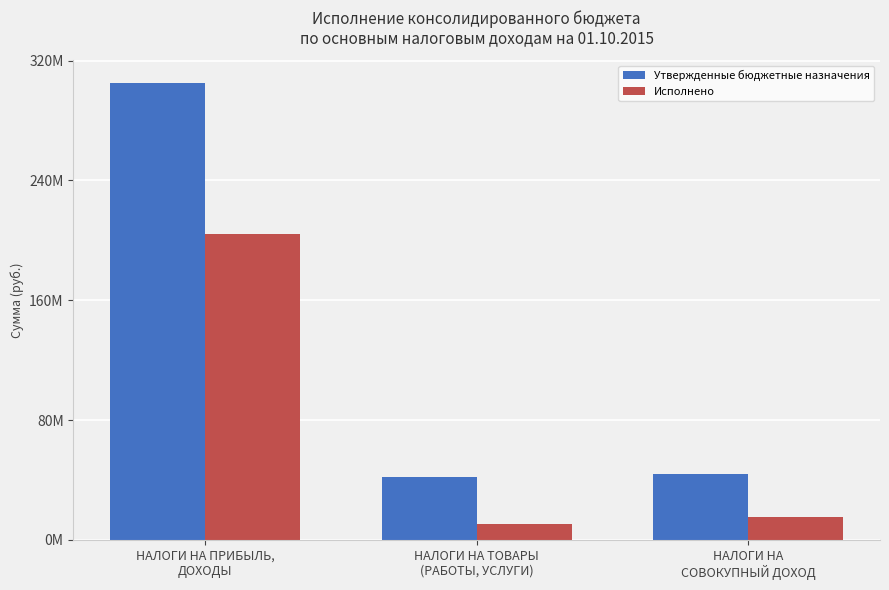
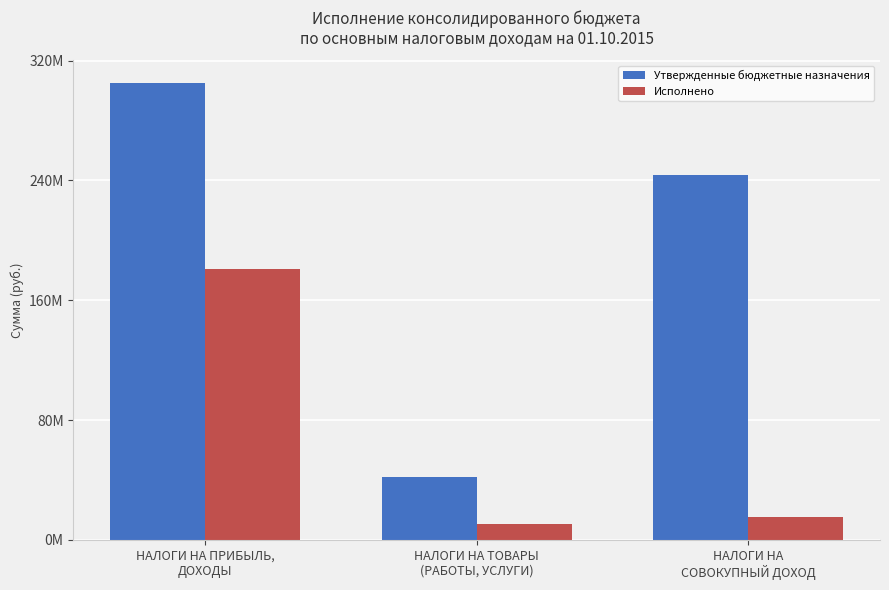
  {
    "Утвержденные бюджетные назначения": {
      "НАЛОГИ НА ПРИБЫЛЬ, ДОХОДЫ": "305М",
      "НАЛОГИ НА ТОВАРЫ (РАБОТЫ, УСЛУГИ)": "42М",
-     "НАЛОГИ НА СОВОКУПНЫЙ ДОХОД": "44М"
+     "НАЛОГИ НА СОВОКУПНЫЙ ДОХОД": "244М"
    },
    "Исполнено": {
-     "НАЛОГИ НА ПРИБЫЛЬ, ДОХОДЫ": "204М",
+     "НАЛОГИ НА ПРИБЫЛЬ, ДОХОДЫ": "181М",
      "НАЛОГИ НА ТОВАРЫ (РАБОТЫ, УСЛУГИ)": "11М",
      "НАЛОГИ НА СОВОКУПНЫЙ ДОХОД": "15М"
    }
  }
